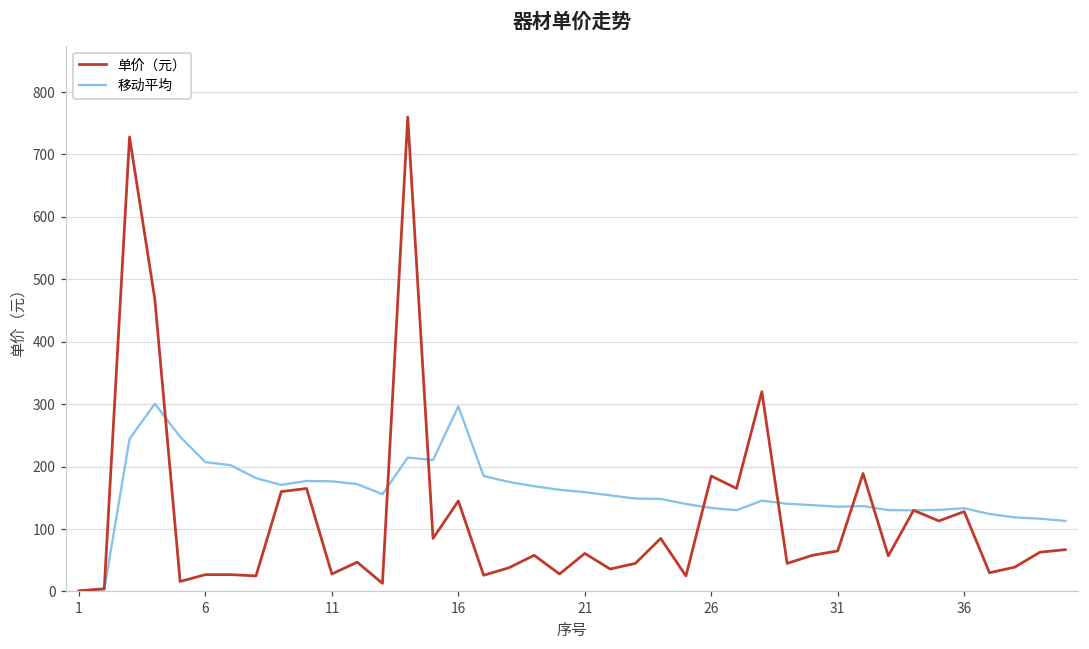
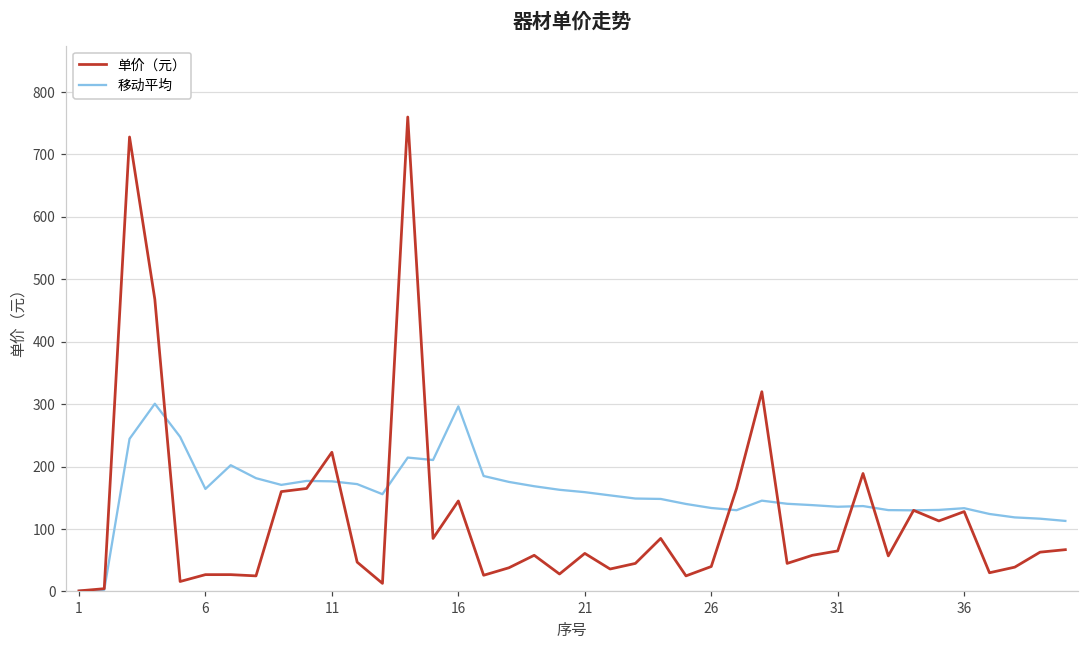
  {
    "单价（元）": {
      "6": 30,
-     "11": 30,
+     "11": 220,
      "16": 150,
      "21": 60,
-     "26": 190,
+     "26": 40,
      "31": 70,
      "36": 130
    },
    "移动平均": {
-     "6": 210,
+     "6": 160,
      "11": 180,
      "16": 300,
      "21": 160,
      "26": 130,
      "31": 140,
      "36": 130
    }
  }
